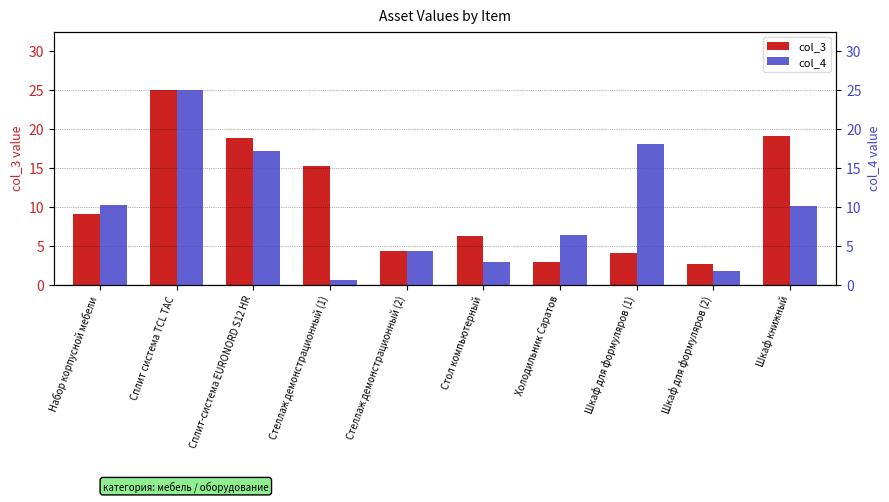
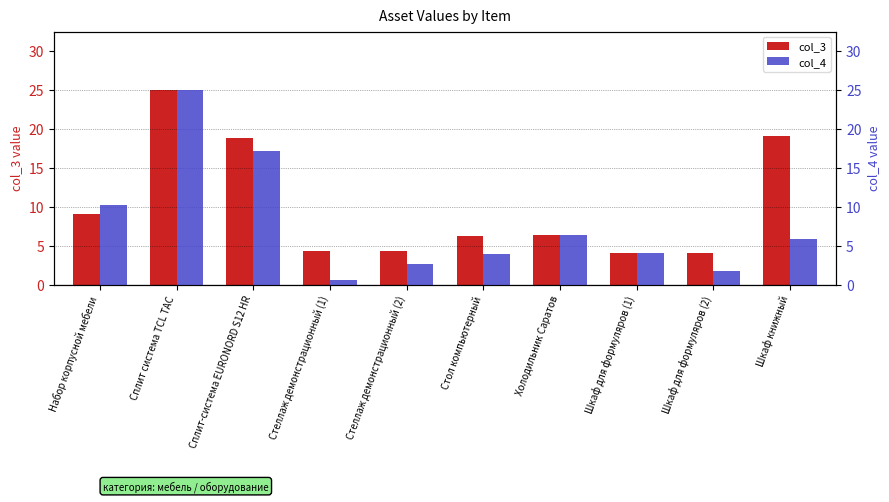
  {
    "col_3": {
      "Набор корпусной мебели": 9,
      "Сплит система TCL TAC": 25,
      "Сплит-система EURONORD S12 HR": 19,
-     "Стеллаж демонстрационный (1)": 15,
+     "Стеллаж демонстрационный (1)": 4,
      "Стеллаж демонстрационный (2)": 4,
      "Стол компьютерный": 6,
-     "Холодильник Саратов": 3,
+     "Холодильник Саратов": 6,
      "Шкаф для формуляров (1)": 4,
-     "Шкаф для формуляров (2)": 3,
+     "Шкаф для формуляров (2)": 4,
      "Шкаф книжный": 19
    },
    "col_4": {
      "Набор корпусной мебели": 10,
      "Сплит система TCL TAC": 25,
      "Сплит-система EURONORD S12 HR": 17,
      "Стеллаж демонстрационный (1)": 1,
-     "Стеллаж демонстрационный (2)": 4,
-     "Стол компьютерный": 3,
+     "Стеллаж демонстрационный (2)": 3,
+     "Стол компьютерный": 4,
      "Холодильник Саратов": 6,
-     "Шкаф для формуляров (1)": 18,
+     "Шкаф для формуляров (1)": 4,
      "Шкаф для формуляров (2)": 2,
-     "Шкаф книжный": 10
+     "Шкаф книжный": 6
    }
  }
